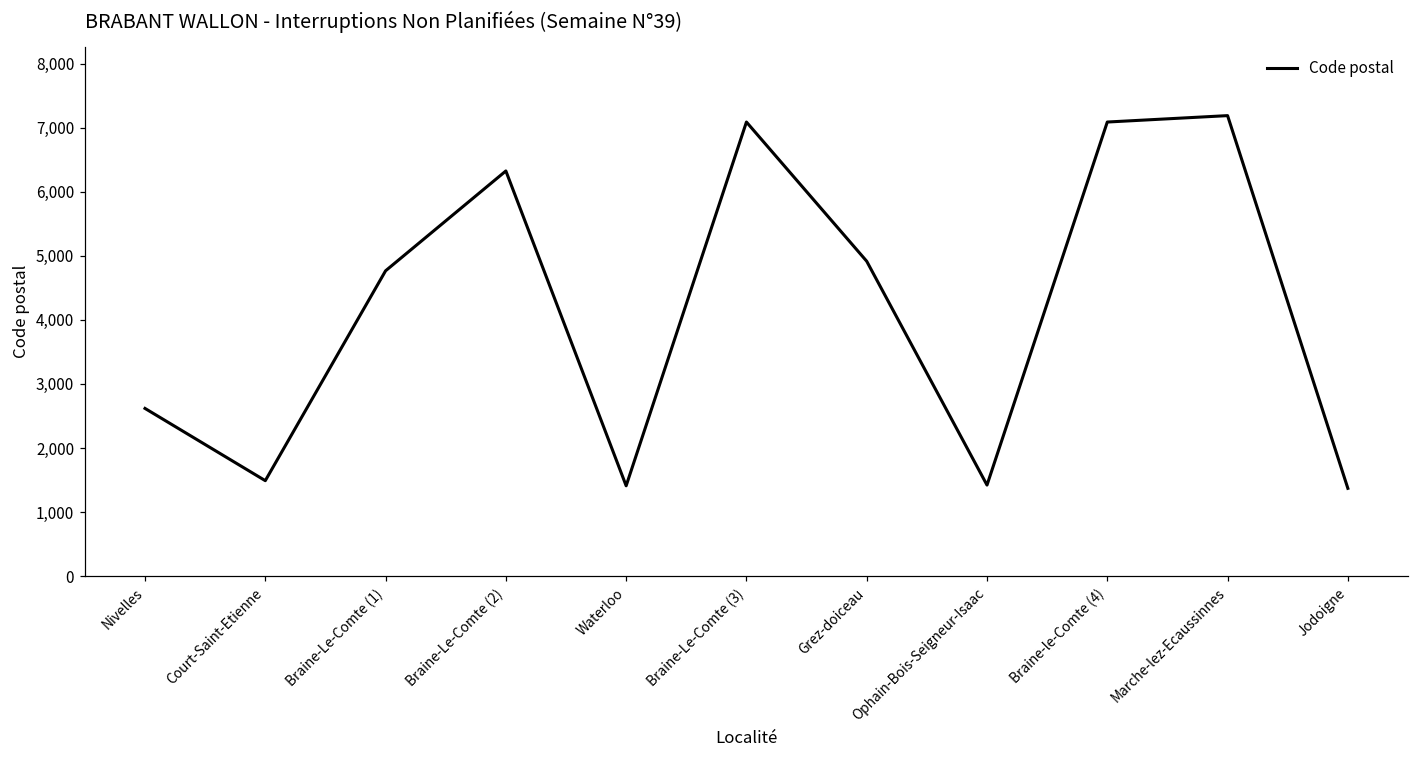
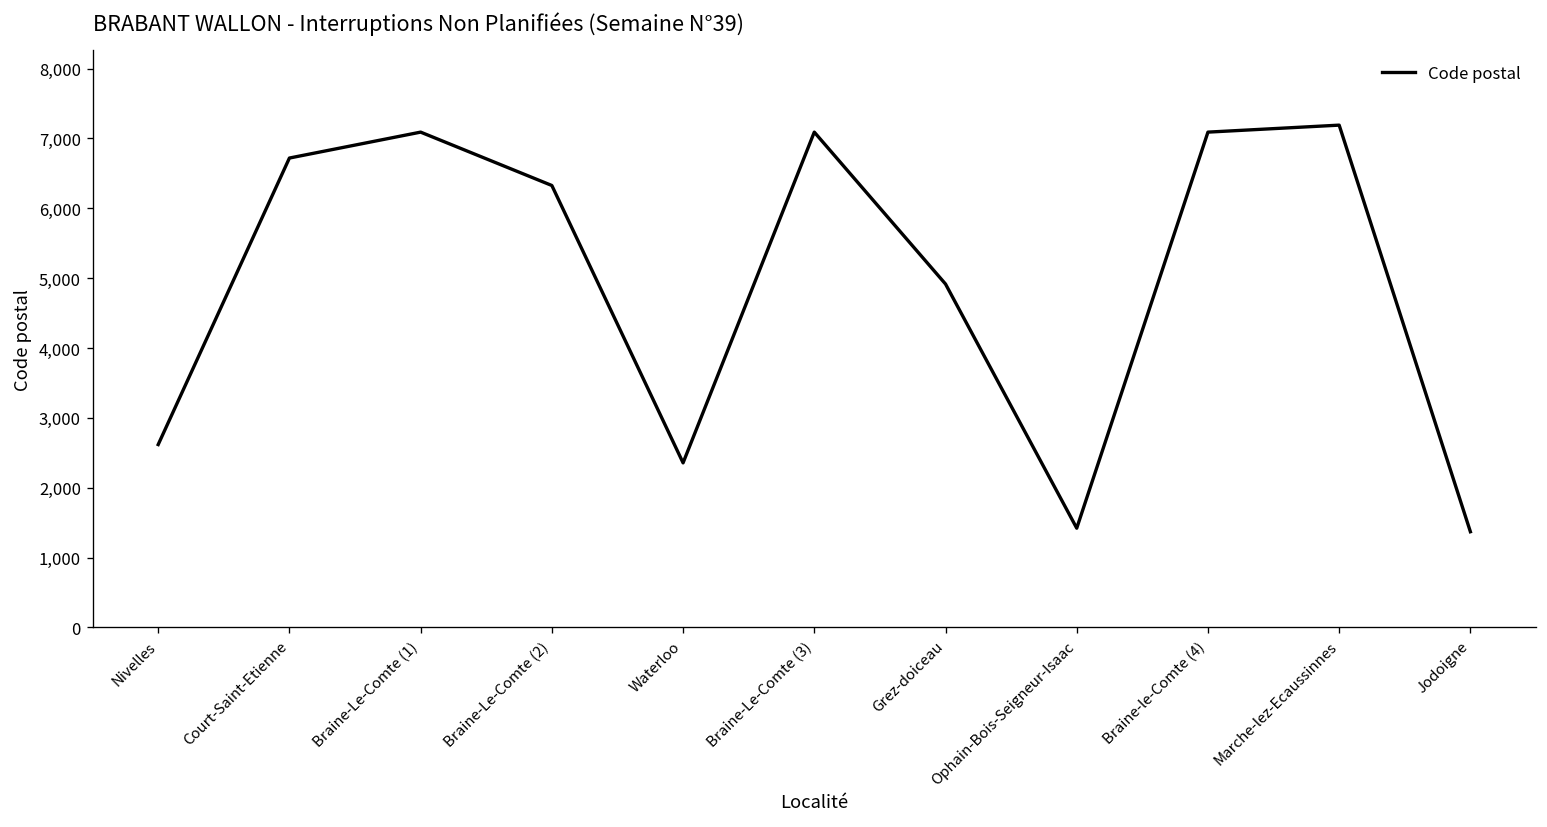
  {
    "Nivelles": "2,600",
-   "Court-Saint-Etienne": "1,500",
-   "Braine-Le-Comte (1)": "4,800",
+   "Court-Saint-Etienne": "6,700",
+   "Braine-Le-Comte (1)": "7,100",
    "Braine-Le-Comte (2)": "6,300",
-   "Waterloo": "1,400",
+   "Waterloo": "2,400",
    "Braine-Le-Comte (3)": "7,100",
    "Grez-doiceau": "4,900",
    "Ophain-Bois-Seigneur-Isaac": "1,400",
    "Braine-le-Comte (4)": "7,100",
    "Marche-lez-Ecaussinnes": "7,200",
    "Jodoigne": "1,400"
  }
